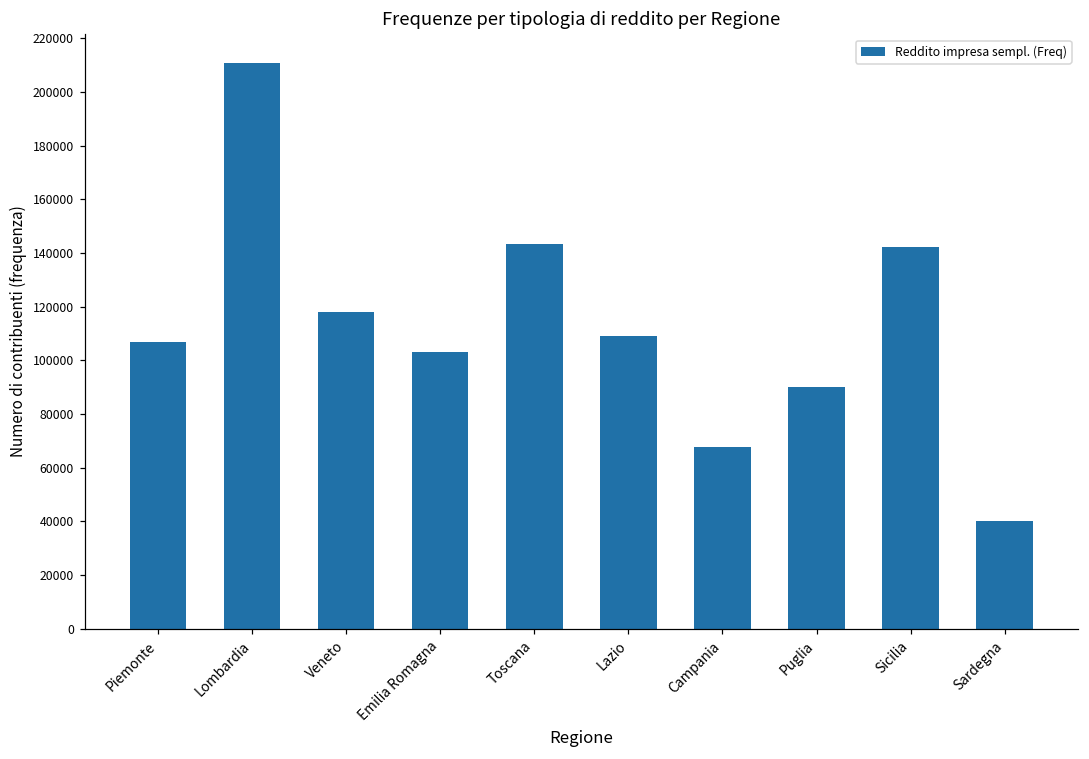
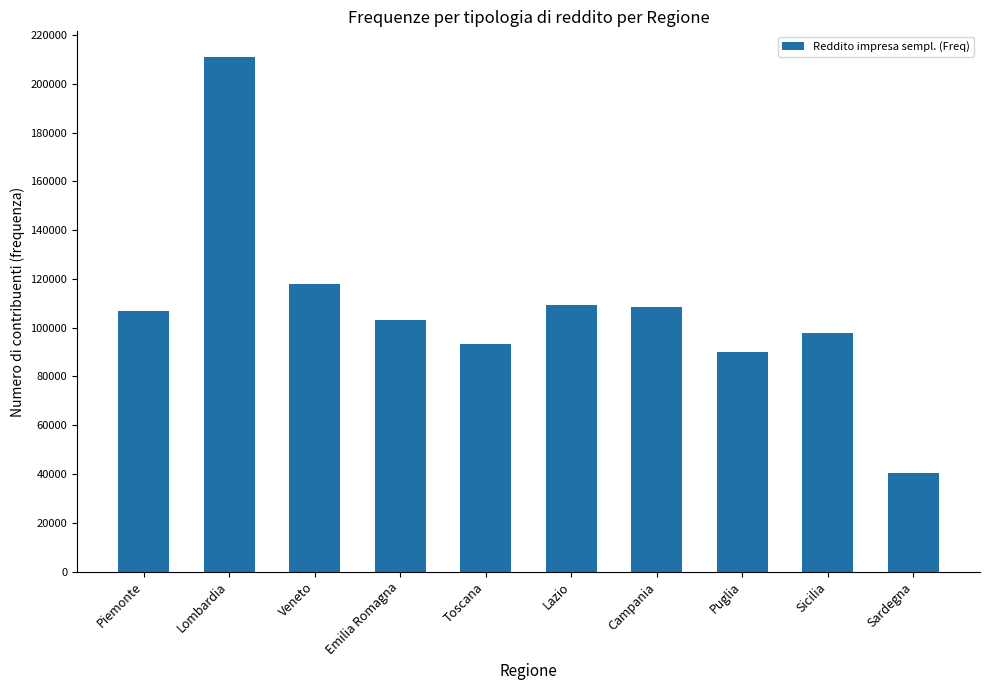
  {
    "Piemonte": 107000,
    "Lombardia": 211000,
    "Veneto": 118000,
    "Emilia Romagna": 103000,
-   "Toscana": 144000,
+   "Toscana": 93000,
    "Lazio": 109000,
-   "Campania": 68000,
+   "Campania": 108000,
    "Puglia": 90000,
-   "Sicilia": 142000,
+   "Sicilia": 98000,
    "Sardegna": 40000
  }
